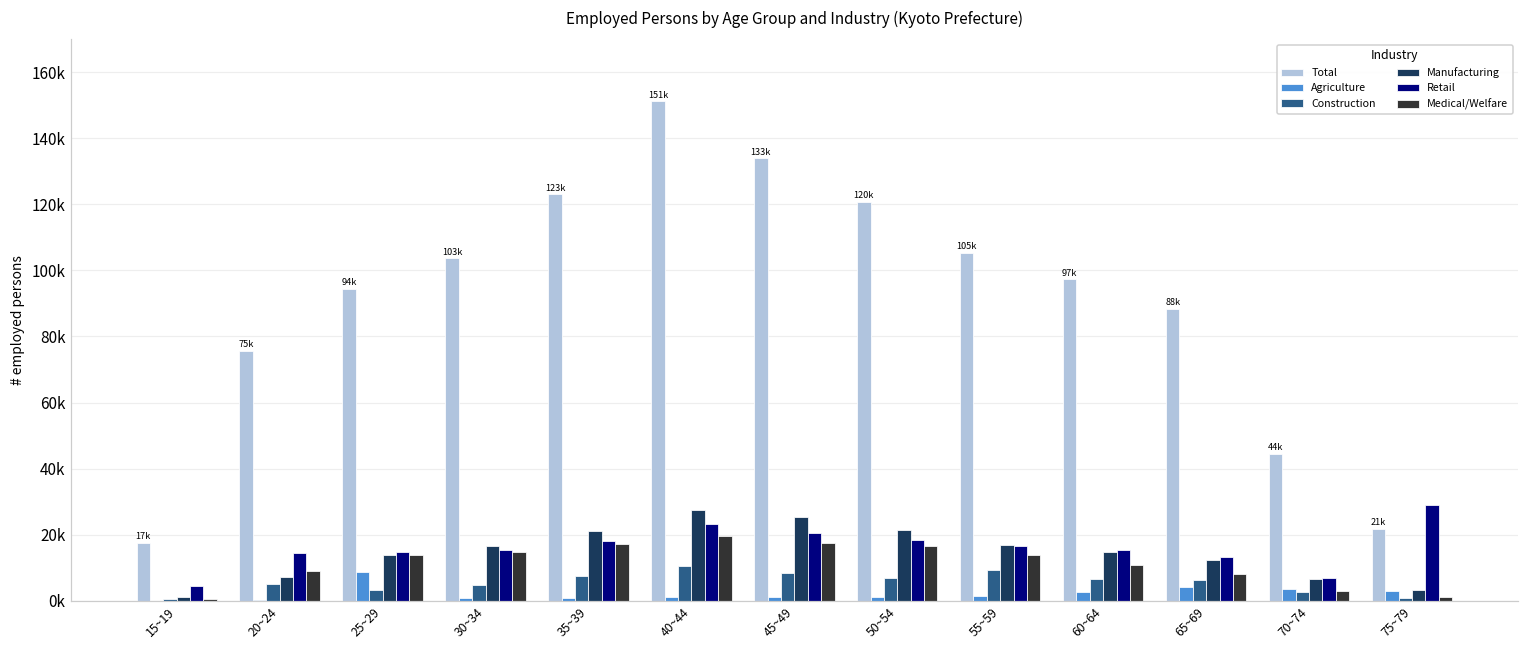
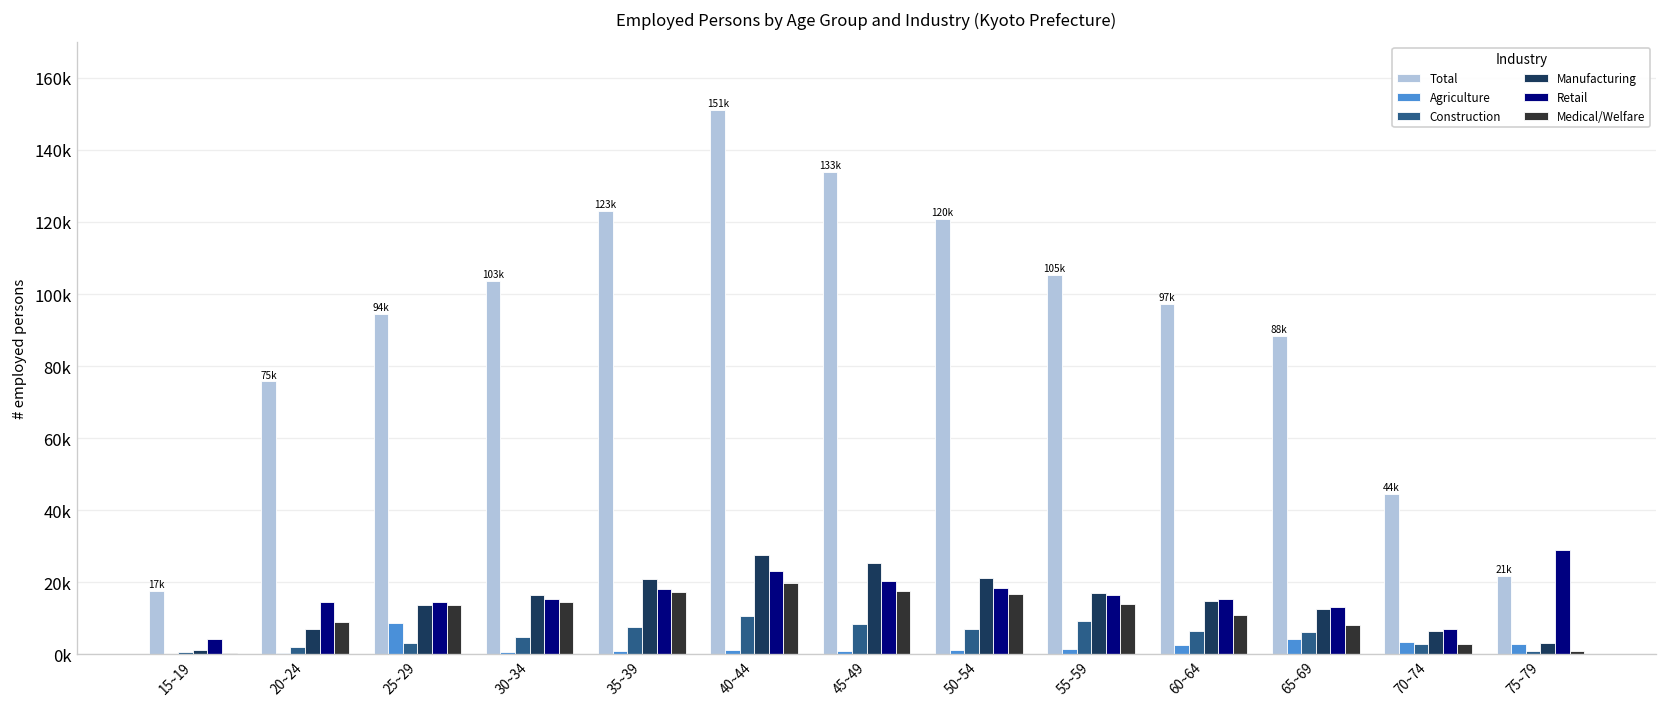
  {
    "Total": {
      "25~29": "94k",
      "35~39": "123k",
      "40~44": "151k",
      "55~59": "105k",
      "60~64": "97k",
      "65~69": "88k",
      "70~74": "44k"
    },
    "Agriculture": {
      "25~29": "9000",
      "35~39": "1000",
      "40~44": "1000",
      "45~49": "1000",
      "50~54": "1000",
      "55~59": "1000",
      "60~64": "3000",
      "65~69": "4000",
      "70~74": "4000",
      "75~79": "3000"
    },
    "Construction": {
-     "20~24": "5000",
+     "20~24": "2000",
      "25~29": "3000",
      "30~34": "5000",
      "35~39": "7000",
      "40~44": "11000",
      "45~49": "8000",
      "50~54": "7000",
      "55~59": "9000",
      "60~64": "7000",
      "65~69": "6000",
      "70~74": "3000",
      "75~79": "1000"
    },
    "Retail": {
      "15~19": "4000",
      "20~24": "14000",
      "25~29": "15000",
      "30~34": "15000",
      "35~39": "18000",
      "40~44": "23000",
      "45~49": "20000",
      "50~54": "18000",
      "55~59": "17000",
      "60~64": "15000",
      "65~69": "13000",
      "70~74": "7000",
      "75~79": "29000"
    }
  }
